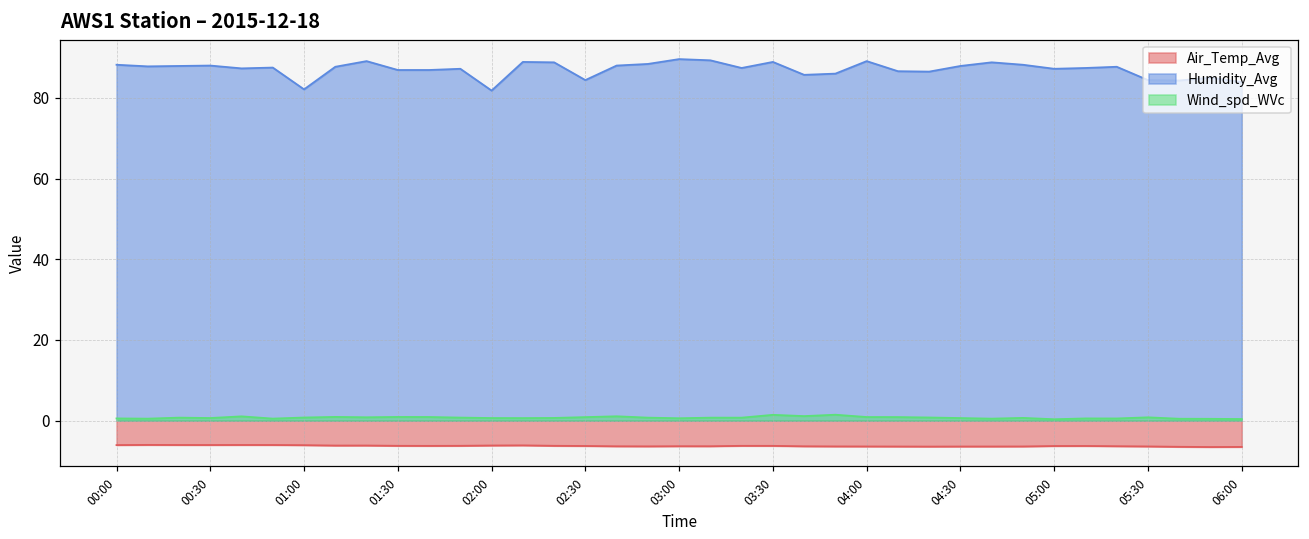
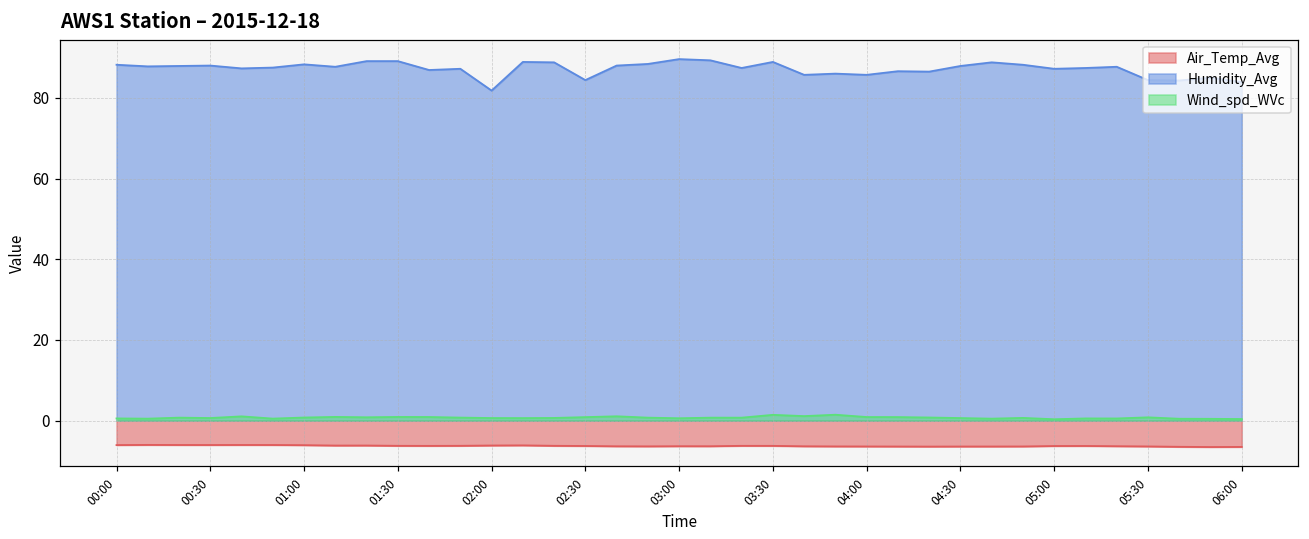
  {
    "Humidity_Avg": {
      "00:00": 88,
      "00:30": 88,
-     "01:00": 82,
-     "01:30": 87,
+     "01:00": 88,
+     "01:30": 89,
      "02:00": 82,
      "02:30": 84,
      "03:00": 90,
      "03:30": 89,
-     "04:00": 89,
+     "04:00": 86,
      "04:30": 88,
      "05:00": 87
    },
    "Wind_spd_WVc": {
      "01:00": 1,
      "01:30": 1,
      "02:30": 1,
      "03:30": 1,
      "04:00": 1,
      "05:30": 1
    }
  }
